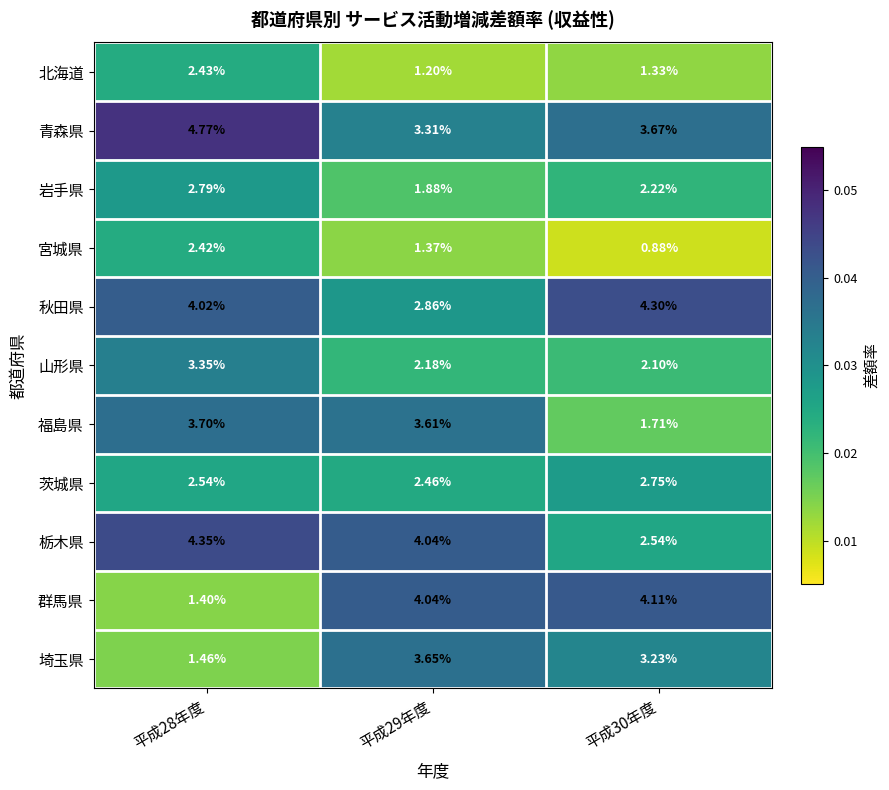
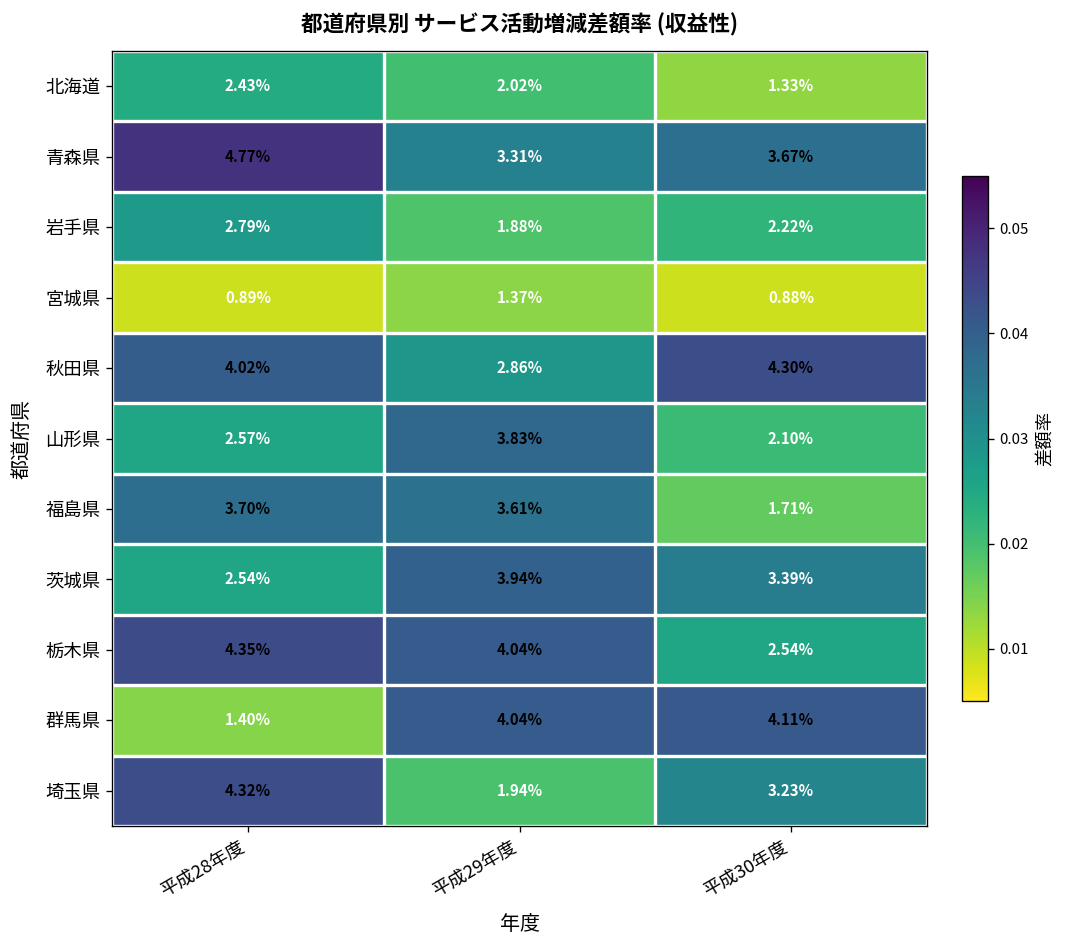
  {
    "北海道": {
      "平成28年度": "2.43%",
-     "平成29年度": "1.20%",
+     "平成29年度": "2.02%",
      "平成30年度": "1.33%"
    },
    "青森県": {
      "平成28年度": "4.77%",
      "平成29年度": "3.31%",
      "平成30年度": "3.67%"
    },
    "岩手県": {
      "平成28年度": "2.79%",
      "平成29年度": "1.88%",
      "平成30年度": "2.22%"
    },
    "宮城県": {
-     "平成28年度": "2.42%",
+     "平成28年度": "0.89%",
      "平成29年度": "1.37%",
      "平成30年度": "0.88%"
    },
    "秋田県": {
      "平成28年度": "4.02%",
      "平成29年度": "2.86%",
      "平成30年度": "4.30%"
    },
    "山形県": {
-     "平成28年度": "3.35%",
-     "平成29年度": "2.18%",
+     "平成28年度": "2.57%",
+     "平成29年度": "3.83%",
      "平成30年度": "2.10%"
    },
    "福島県": {
      "平成28年度": "3.70%",
      "平成29年度": "3.61%",
      "平成30年度": "1.71%"
    },
    "茨城県": {
      "平成28年度": "2.54%",
-     "平成29年度": "2.46%",
-     "平成30年度": "2.75%"
+     "平成29年度": "3.94%",
+     "平成30年度": "3.39%"
    },
    "栃木県": {
      "平成28年度": "4.35%",
      "平成29年度": "4.04%",
      "平成30年度": "2.54%"
    },
    "群馬県": {
      "平成28年度": "1.40%",
      "平成29年度": "4.04%",
      "平成30年度": "4.11%"
    },
    "埼玉県": {
-     "平成28年度": "1.46%",
-     "平成29年度": "3.65%",
+     "平成28年度": "4.32%",
+     "平成29年度": "1.94%",
      "平成30年度": "3.23%"
    }
  }
